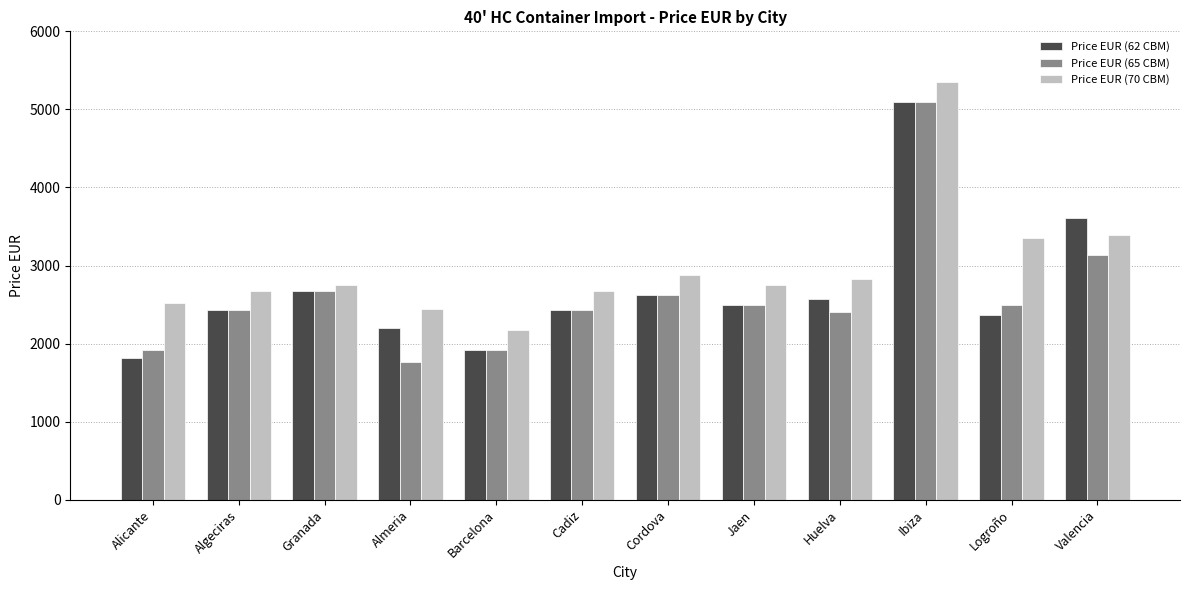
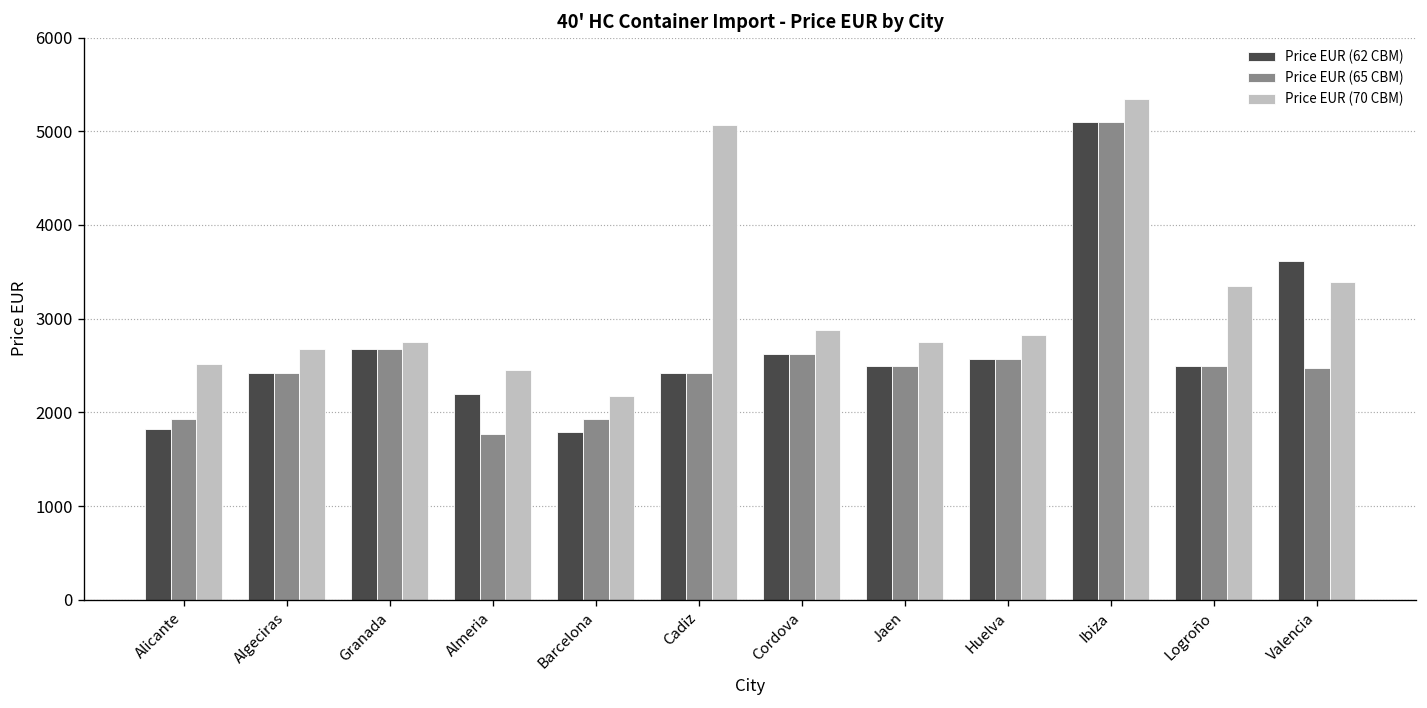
  {
    "Price EUR (62 CBM)": {
      "Alicante": 1800,
      "Algeciras": 2400,
      "Granada": 2700,
      "Almeria": 2200,
-     "Barcelona": 1900,
+     "Barcelona": 1800,
      "Cadiz": 2400,
      "Cordova": 2600,
      "Jaen": 2500,
      "Huelva": 2600,
      "Ibiza": 5100,
-     "Logroño": 2400,
+     "Logroño": 2500,
      "Valencia": 3600
    },
    "Price EUR (65 CBM)": {
      "Alicante": 1900,
      "Algeciras": 2400,
      "Granada": 2700,
      "Almeria": 1800,
      "Barcelona": 1900,
      "Cadiz": 2400,
      "Cordova": 2600,
      "Jaen": 2500,
-     "Huelva": 2400,
+     "Huelva": 2600,
      "Ibiza": 5100,
      "Logroño": 2500,
-     "Valencia": 3100
+     "Valencia": 2500
    },
    "Price EUR (70 CBM)": {
      "Alicante": 2500,
      "Algeciras": 2700,
      "Granada": 2800,
      "Almeria": 2500,
      "Barcelona": 2200,
-     "Cadiz": 2700,
+     "Cadiz": 5100,
      "Cordova": 2900,
      "Jaen": 2800,
      "Huelva": 2800,
      "Ibiza": 5400,
      "Logroño": 3400,
      "Valencia": 3400
    }
  }
